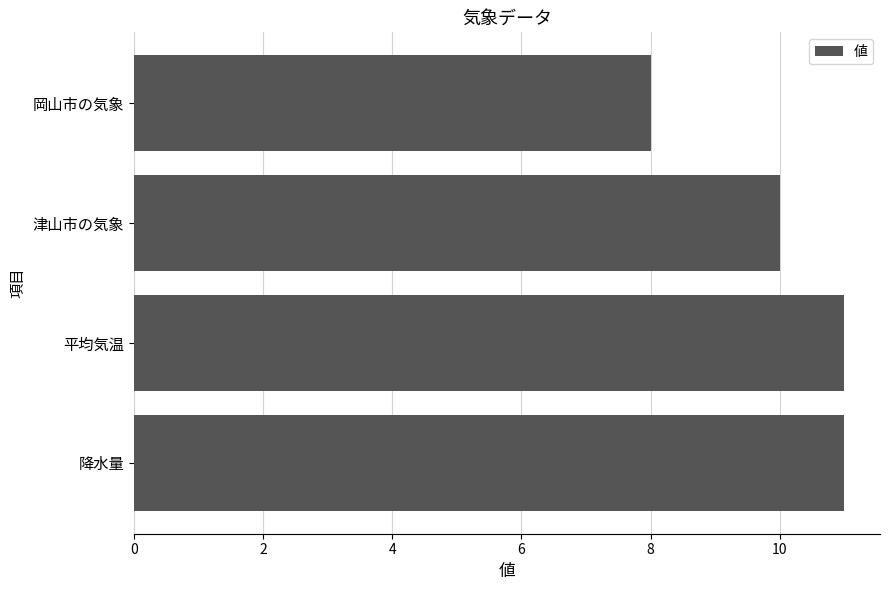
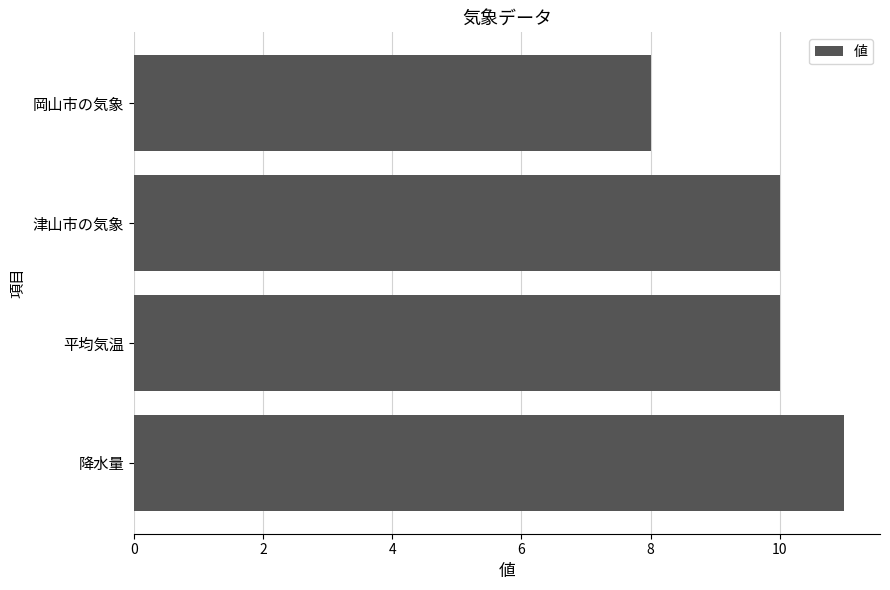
  {
    "岡山市の気象": 8,
    "津山市の気象": 10,
-   "平均気温": 11,
+   "平均気温": 10,
    "降水量": 11
  }
